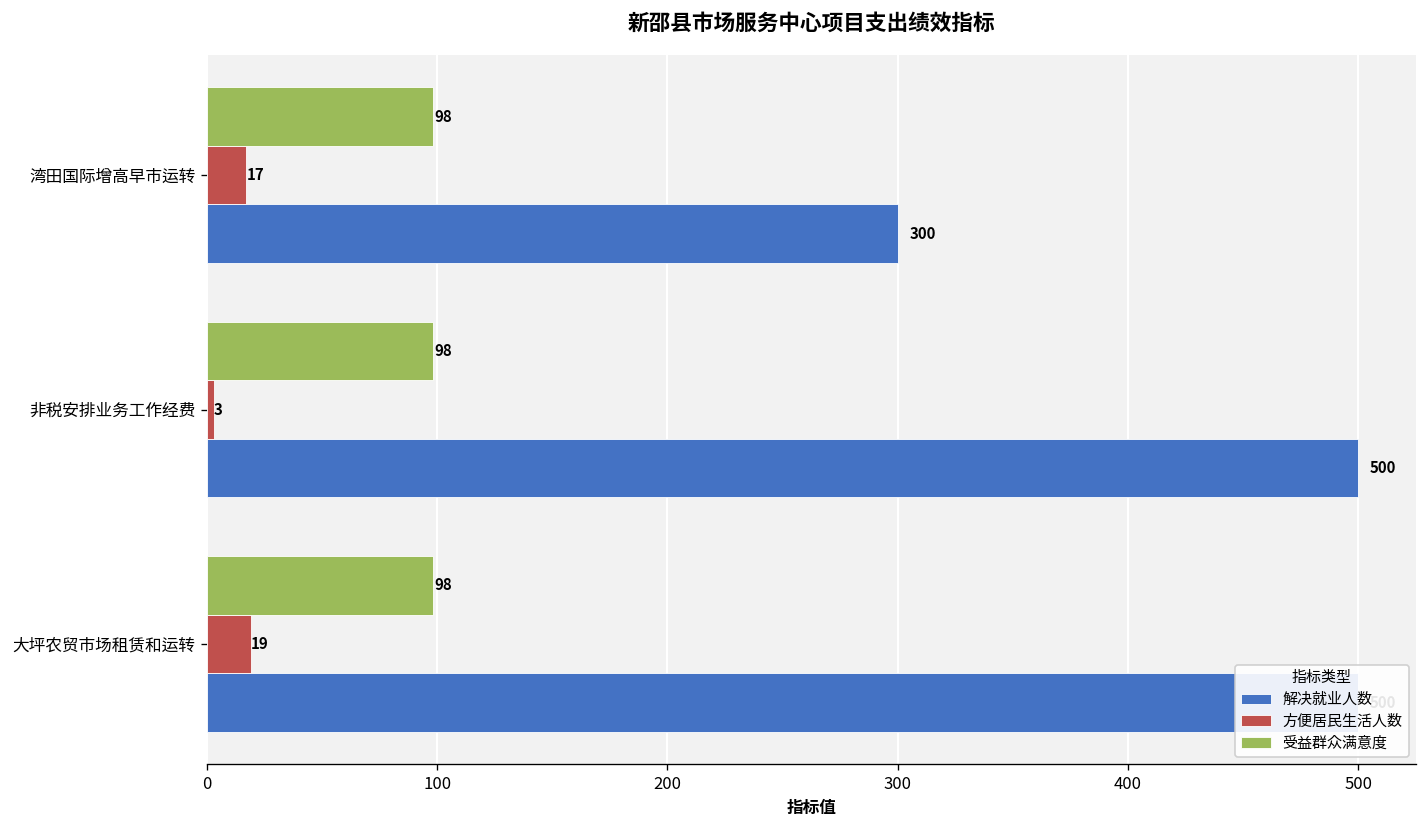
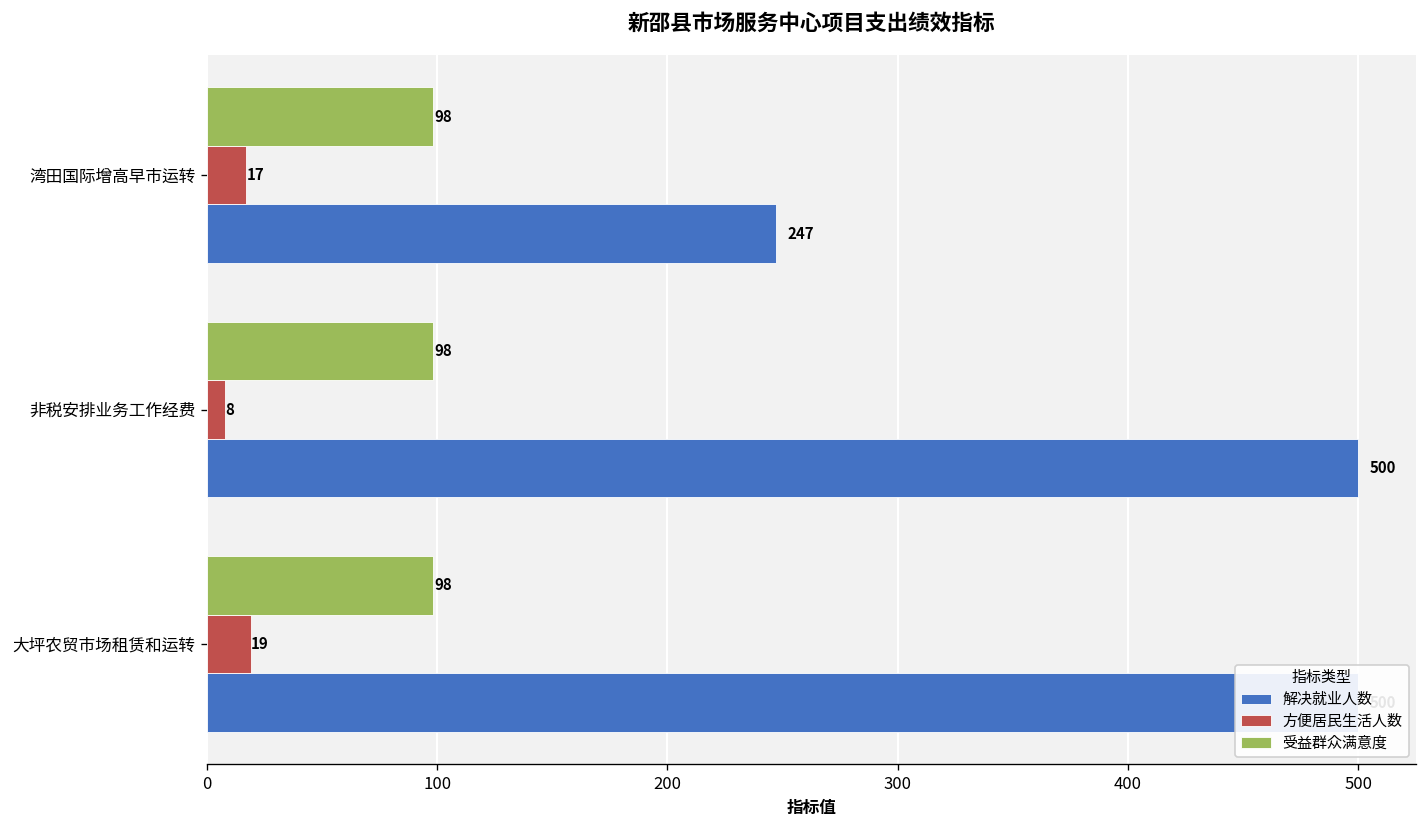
  {
    "解决就业人数": {
-     "湾田国际增高早市运转": 300,
+     "湾田国际增高早市运转": 247,
      "非税安排业务工作经费": 500
    },
    "方便居民生活人数": {
      "湾田国际增高早市运转": 17,
-     "非税安排业务工作经费": 3,
+     "非税安排业务工作经费": 8,
      "大坪农贸市场租赁和运转": 19
    },
    "受益群众满意度": {
      "湾田国际增高早市运转": 98,
      "非税安排业务工作经费": 98,
      "大坪农贸市场租赁和运转": 98
    }
  }
